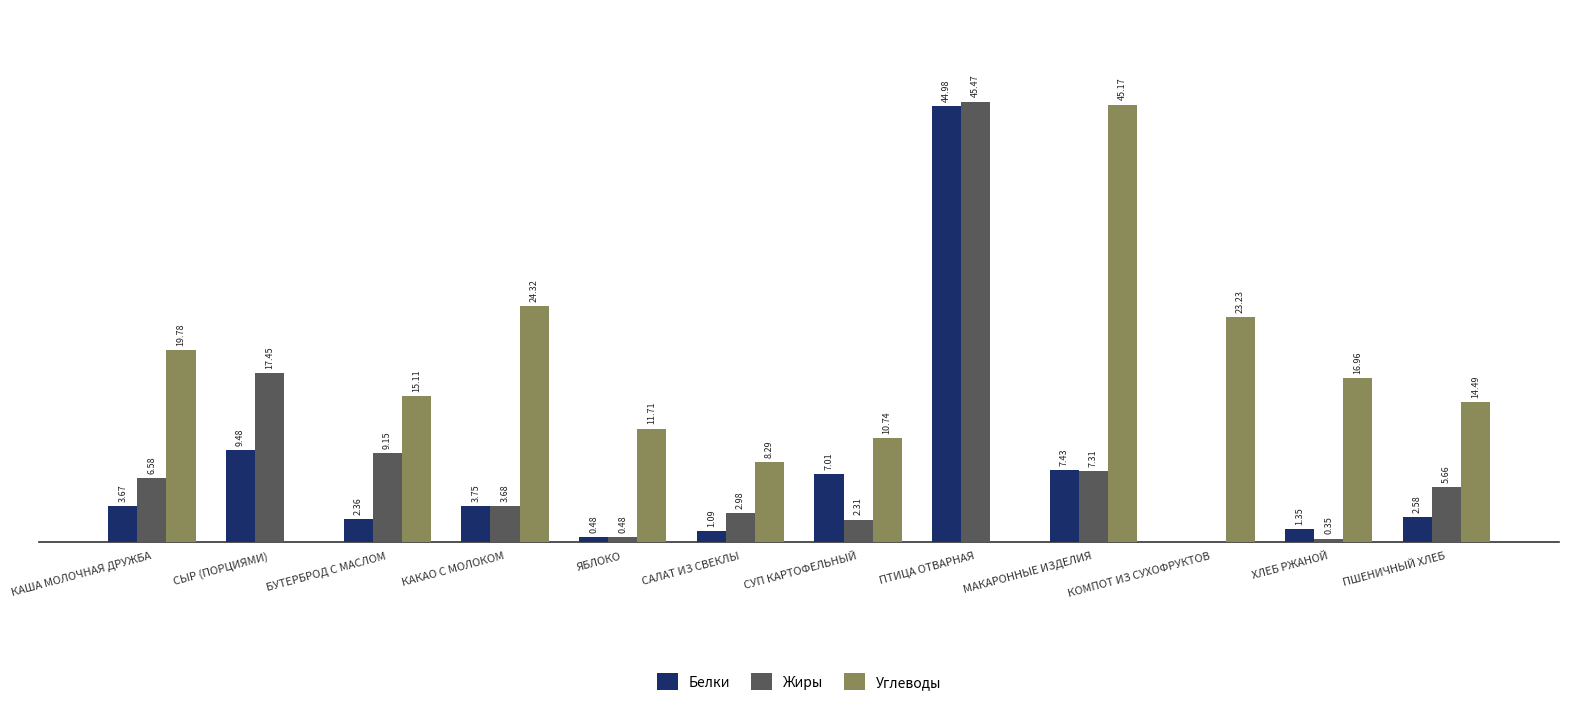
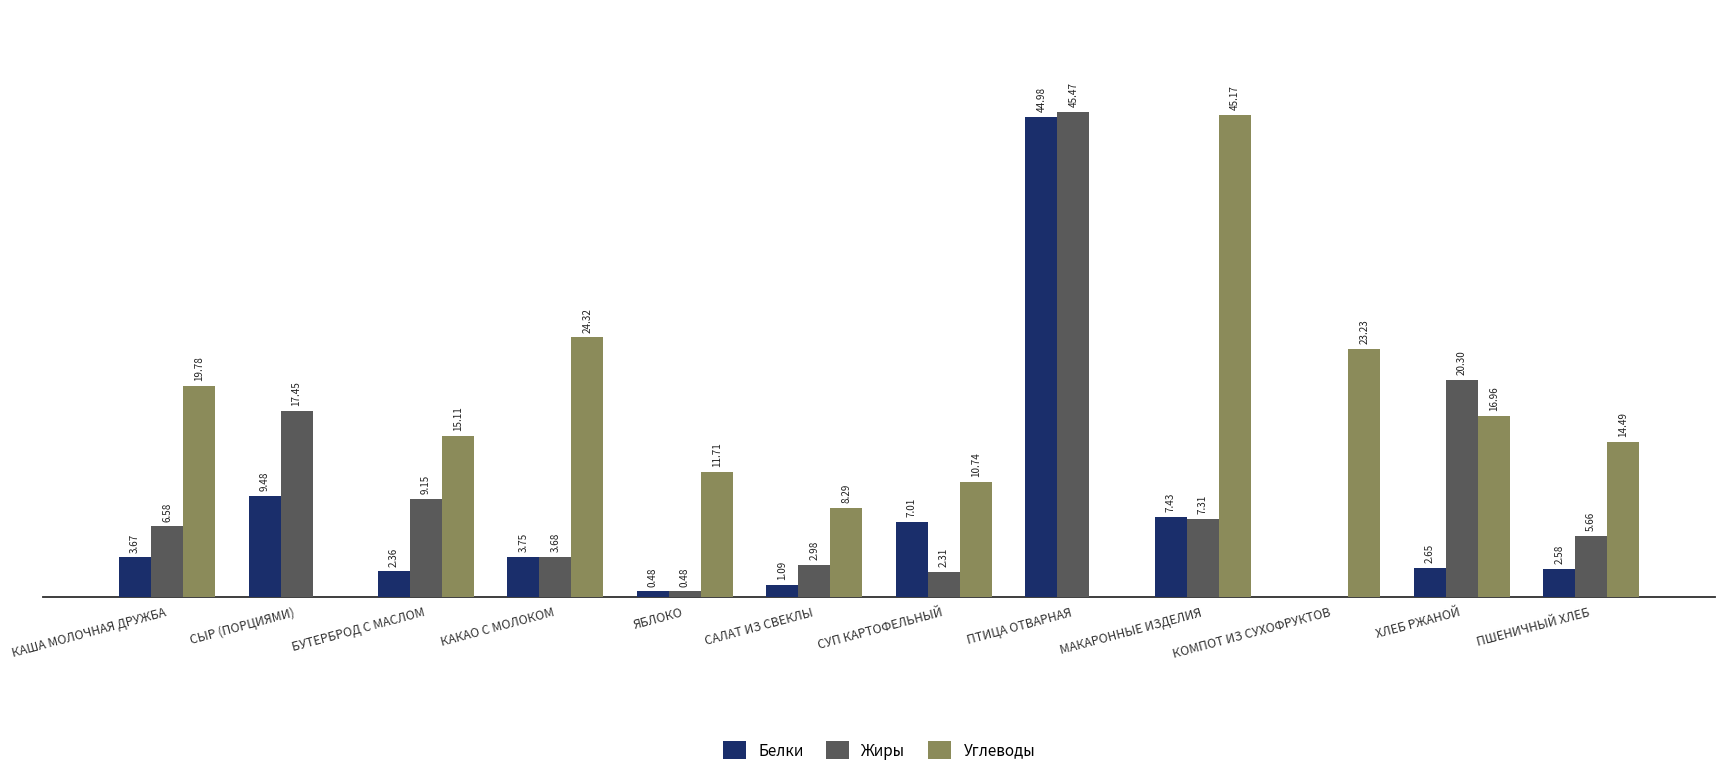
  {
    "Белки": {
      "КАША МОЛОЧНАЯ ДРУЖБА": 3.67,
      "СЫР (ПОРЦИЯМИ)": 9.48,
      "БУТЕРБРОД С МАСЛОМ": 2.36,
      "КАКАО С МОЛОКОМ": 3.75,
      "ЯБЛОКО": 0.48,
      "САЛАТ ИЗ СВЕКЛЫ": 1.09,
      "СУП КАРТОФЕЛЬНЫЙ": 7.01,
      "ПТИЦА ОТВАРНАЯ": 44.98,
      "МАКАРОННЫЕ ИЗДЕЛИЯ": 7.43,
-     "ХЛЕБ РЖАНОЙ": 1.35,
+     "ХЛЕБ РЖАНОЙ": 2.65,
      "ПШЕНИЧНЫЙ ХЛЕБ": 2.58
    },
    "Жиры": {
      "КАША МОЛОЧНАЯ ДРУЖБА": 6.58,
      "СЫР (ПОРЦИЯМИ)": 17.45,
      "БУТЕРБРОД С МАСЛОМ": 9.15,
      "КАКАО С МОЛОКОМ": 3.68,
      "ЯБЛОКО": 0.48,
      "САЛАТ ИЗ СВЕКЛЫ": 2.98,
      "СУП КАРТОФЕЛЬНЫЙ": 2.31,
      "ПТИЦА ОТВАРНАЯ": 45.47,
      "МАКАРОННЫЕ ИЗДЕЛИЯ": 7.31,
-     "ХЛЕБ РЖАНОЙ": 0.35,
+     "ХЛЕБ РЖАНОЙ": 20.30,
      "ПШЕНИЧНЫЙ ХЛЕБ": 5.66
    },
    "Углеводы": {
      "КАША МОЛОЧНАЯ ДРУЖБА": 19.78,
      "БУТЕРБРОД С МАСЛОМ": 15.11,
      "КАКАО С МОЛОКОМ": 24.32,
      "ЯБЛОКО": 11.71,
      "САЛАТ ИЗ СВЕКЛЫ": 8.29,
      "СУП КАРТОФЕЛЬНЫЙ": 10.74,
      "МАКАРОННЫЕ ИЗДЕЛИЯ": 45.17,
      "КОМПОТ ИЗ СУХОФРУКТОВ": 23.23,
      "ХЛЕБ РЖАНОЙ": 16.96,
      "ПШЕНИЧНЫЙ ХЛЕБ": 14.49
    }
  }
